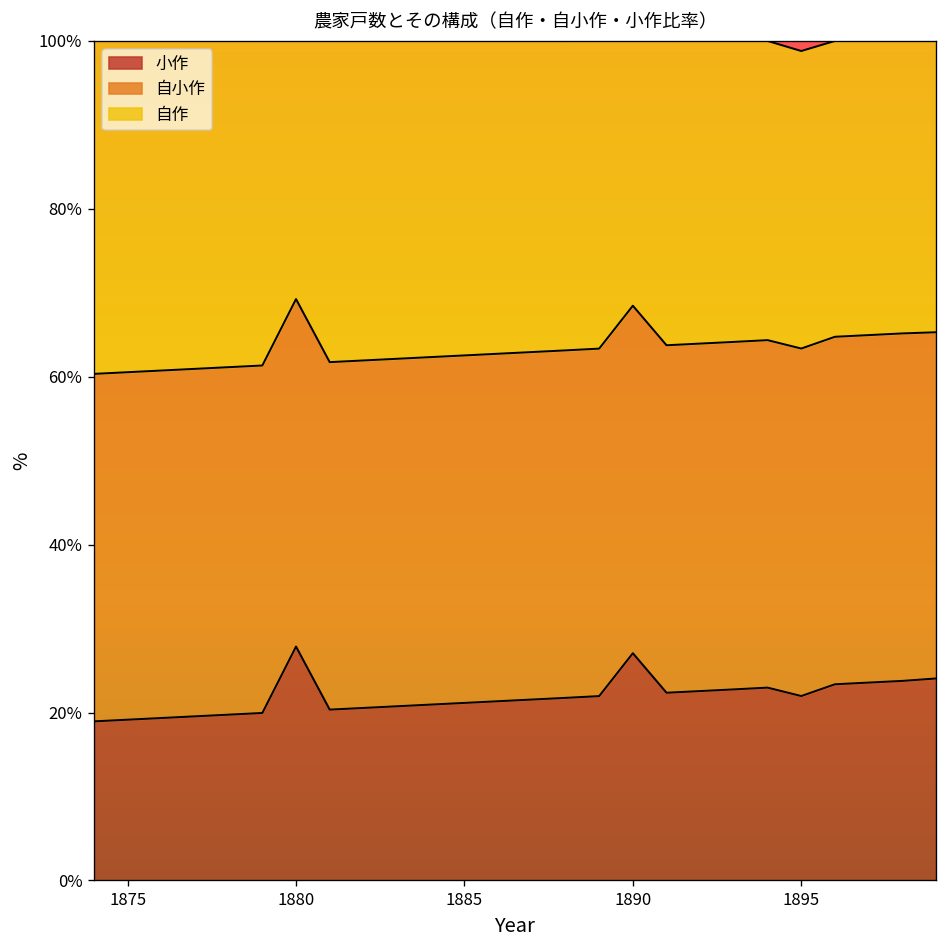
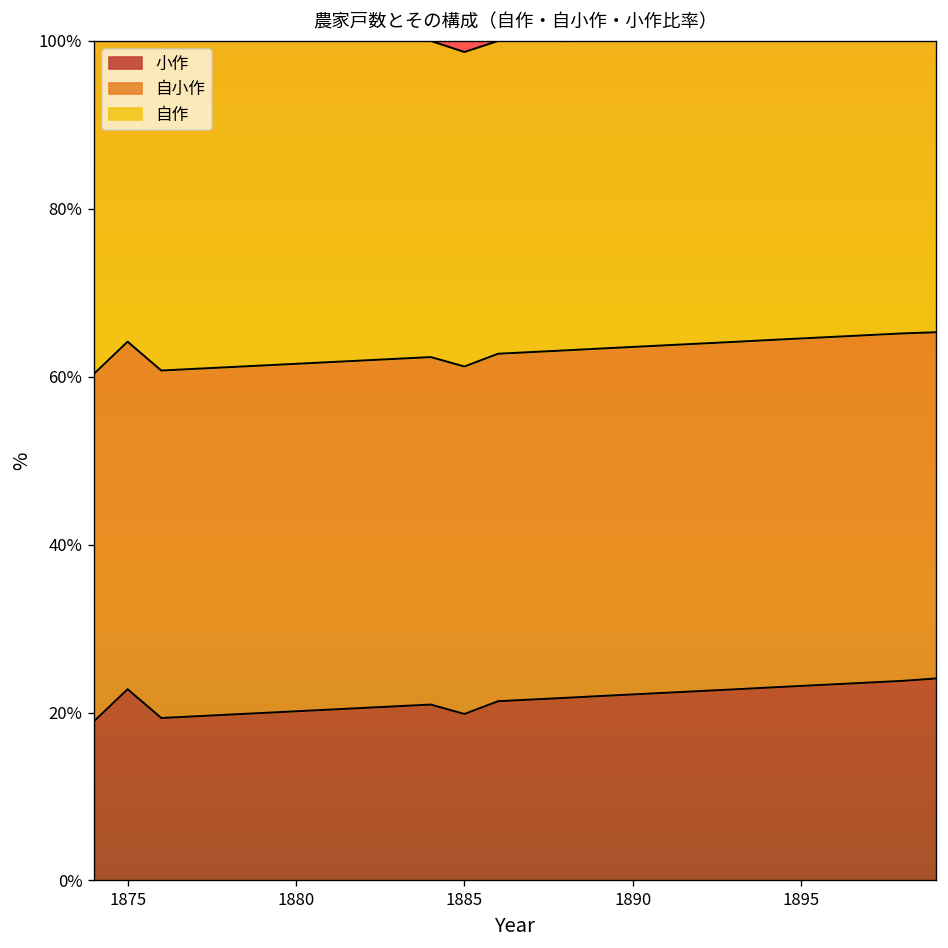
  {
    "小作": {
-     "1875": "19%",
-     "1880": "28%",
-     "1885": "21%",
-     "1890": "27%",
-     "1895": "22%"
+     "1875": "23%",
+     "1880": "20%",
+     "1885": "20%",
+     "1890": "22%",
+     "1895": "23%"
    },
    "自小作": {
      "1875": "41%",
      "1880": "41%",
      "1885": "41%",
      "1890": "41%",
      "1895": "41%"
    },
    "自作": {
      "1885": "37%",
      "1895": "35%"
    }
  }
